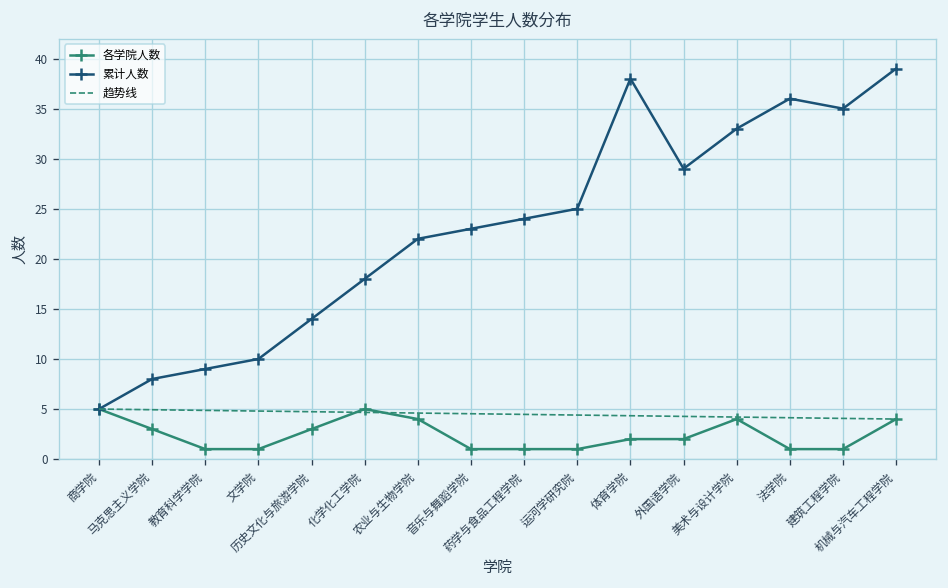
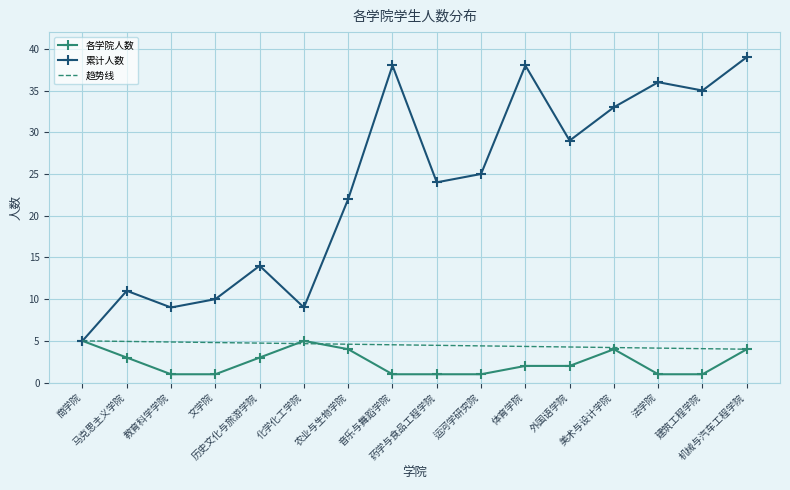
  {
    "累计人数": {
-     "马克思主义学院": 8,
+     "马克思主义学院": 11,
      "教育科学学院": 9,
      "文学院": 10,
      "历史文化与旅游学院": 14,
-     "化学化工学院": 18,
+     "化学化工学院": 9,
      "农业与生物学院": 22,
-     "音乐与舞蹈学院": 23,
+     "音乐与舞蹈学院": 38,
      "药学与食品工程学院": 24,
      "运河学研究院": 25,
      "体育学院": 38,
      "外国语学院": 29,
      "美术与设计学院": 33,
      "法学院": 36,
      "建筑工程学院": 35,
      "机械与汽车工程学院": 39
    }
  }
